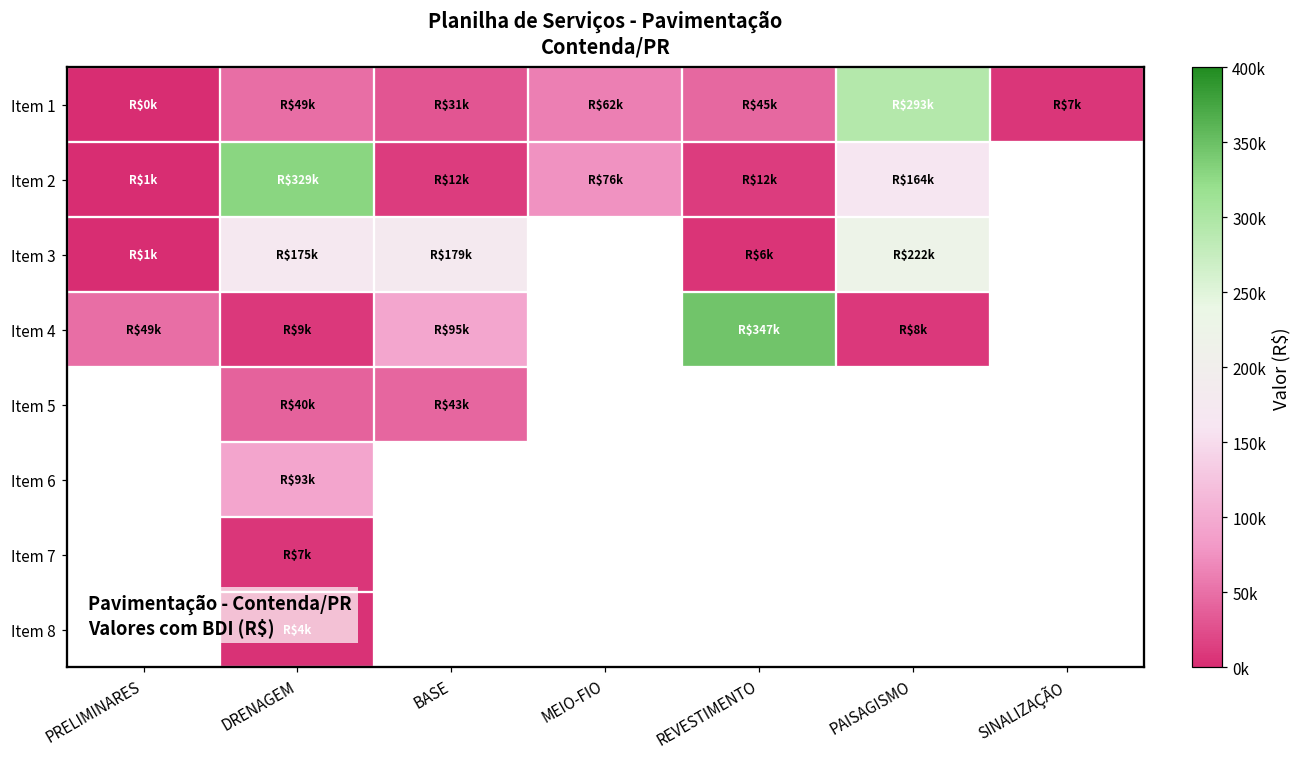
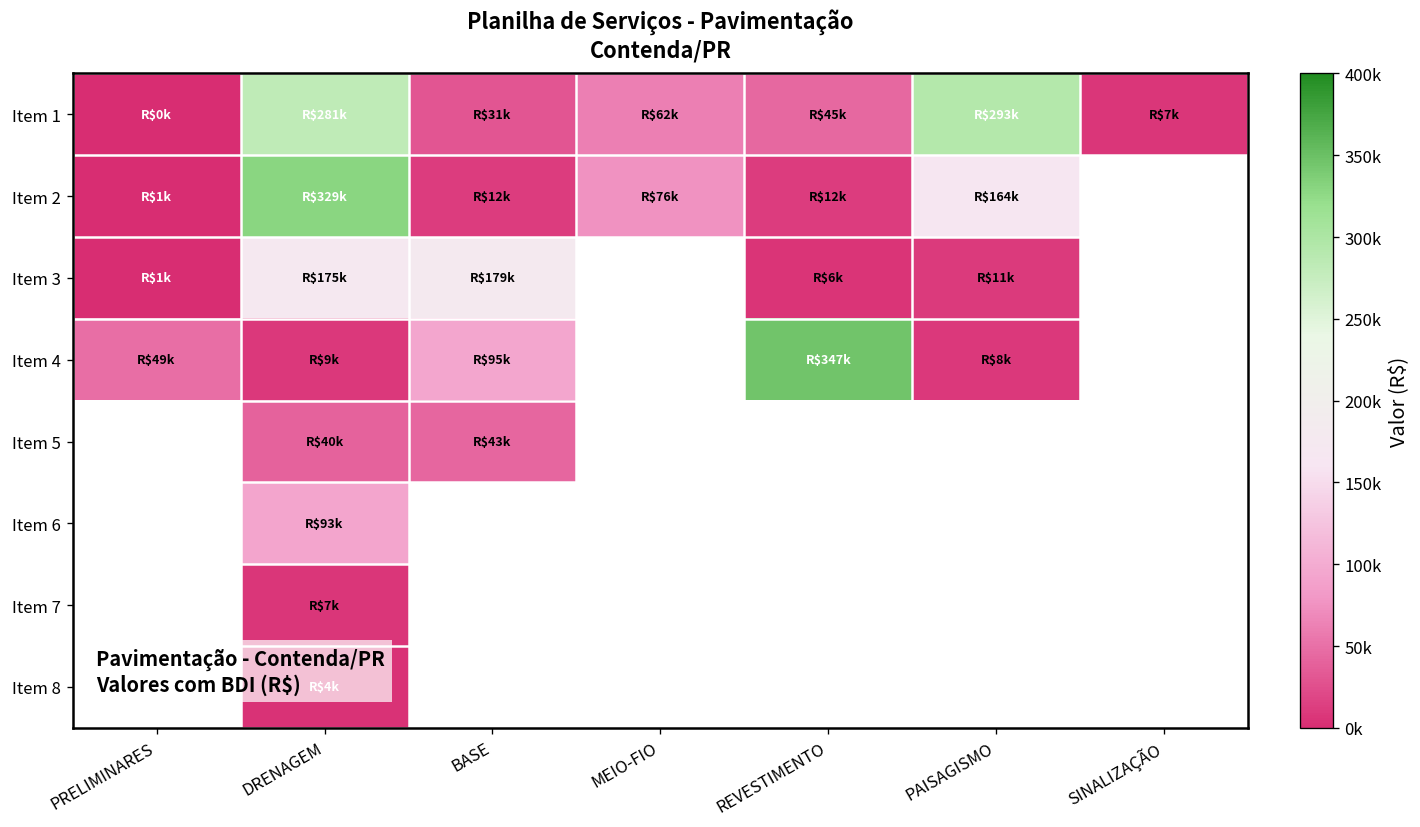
  {
    "Item 1": {
      "PRELIMINARES": "$0k",
-     "DRENAGEM": "$49k",
+     "DRENAGEM": "$281k",
      "BASE": "$31k",
      "MEIO-FIO": "$62k",
      "REVESTIMENTO": "$45k",
      "PAISAGISMO": "$293k",
      "SINALIZAÇÃO": "$7k"
    },
    "Item 2": {
      "PRELIMINARES": "$1k",
      "DRENAGEM": "$329k",
      "BASE": "$12k",
      "MEIO-FIO": "$76k",
      "REVESTIMENTO": "$12k",
      "PAISAGISMO": "$164k"
    },
    "Item 3": {
      "PRELIMINARES": "$1k",
      "DRENAGEM": "$175k",
      "BASE": "$179k",
      "REVESTIMENTO": "$6k",
-     "PAISAGISMO": "$222k"
+     "PAISAGISMO": "$11k"
    },
    "Item 4": {
      "PRELIMINARES": "$49k",
      "DRENAGEM": "$9k",
      "BASE": "$95k",
      "REVESTIMENTO": "$347k",
      "PAISAGISMO": "$8k"
    },
    "Item 5": {
      "DRENAGEM": "$40k",
      "BASE": "$43k"
    },
    "Item 6": {
      "DRENAGEM": "$93k"
    },
    "Item 7": {
      "DRENAGEM": "$7k"
    }
  }
